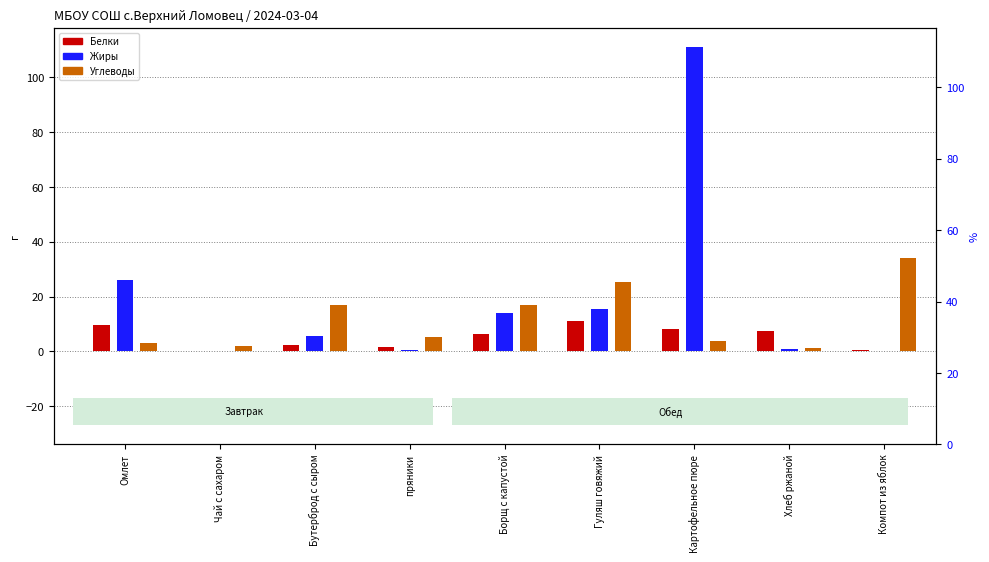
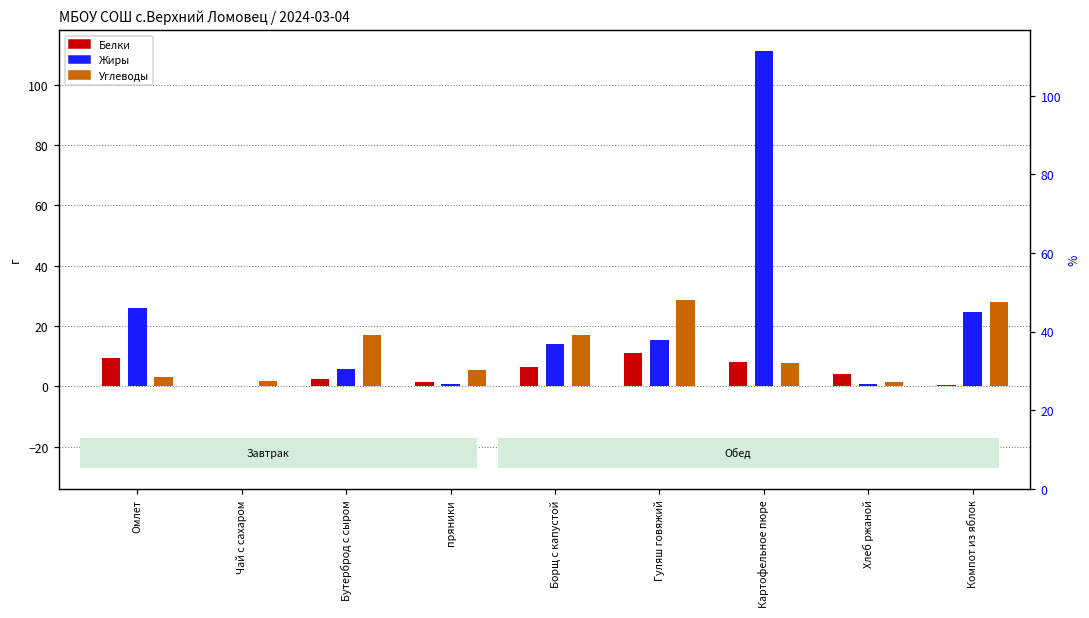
  {
    "Белки": {
      "Омлет": 10,
      "Бутерброд с сыром": 2,
      "пряники": 2,
      "Борщ с капустой": 6,
      "Гуляш говяжий": 11,
      "Картофельное пюре": 8,
-     "Хлеб ржаной": 8
+     "Хлеб ржаной": 4
    },
    "Жиры": {
      "Омлет": 26,
      "Бутерброд с сыром": 6,
      "Борщ с капустой": 14,
      "Гуляш говяжий": 15,
      "Картофельное пюре": 111,
-     "Компот из яблок": 0
+     "Компот из яблок": 25
    },
    "Углеводы": {
      "Омлет": 3,
      "Чай с сахаром": 2,
      "Бутерброд с сыром": 17,
      "пряники": 5,
      "Борщ с капустой": 17,
-     "Гуляш говяжий": 25,
-     "Картофельное пюре": 4,
+     "Гуляш говяжий": 29,
+     "Картофельное пюре": 8,
      "Хлеб ржаной": 1,
-     "Компот из яблок": 34
+     "Компот из яблок": 28
    }
  }
